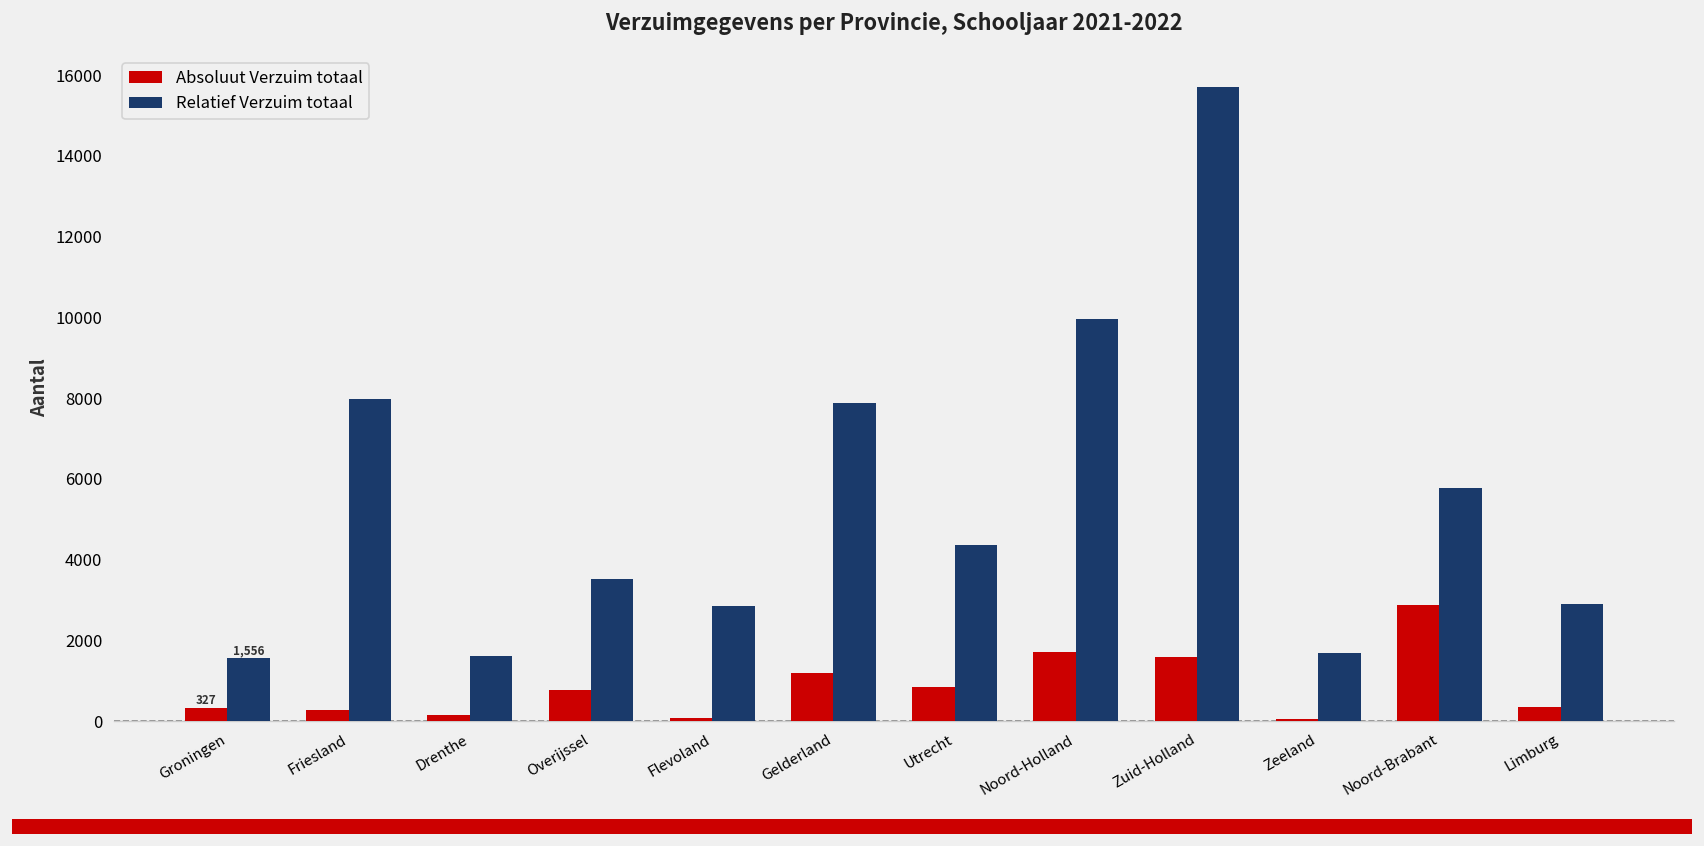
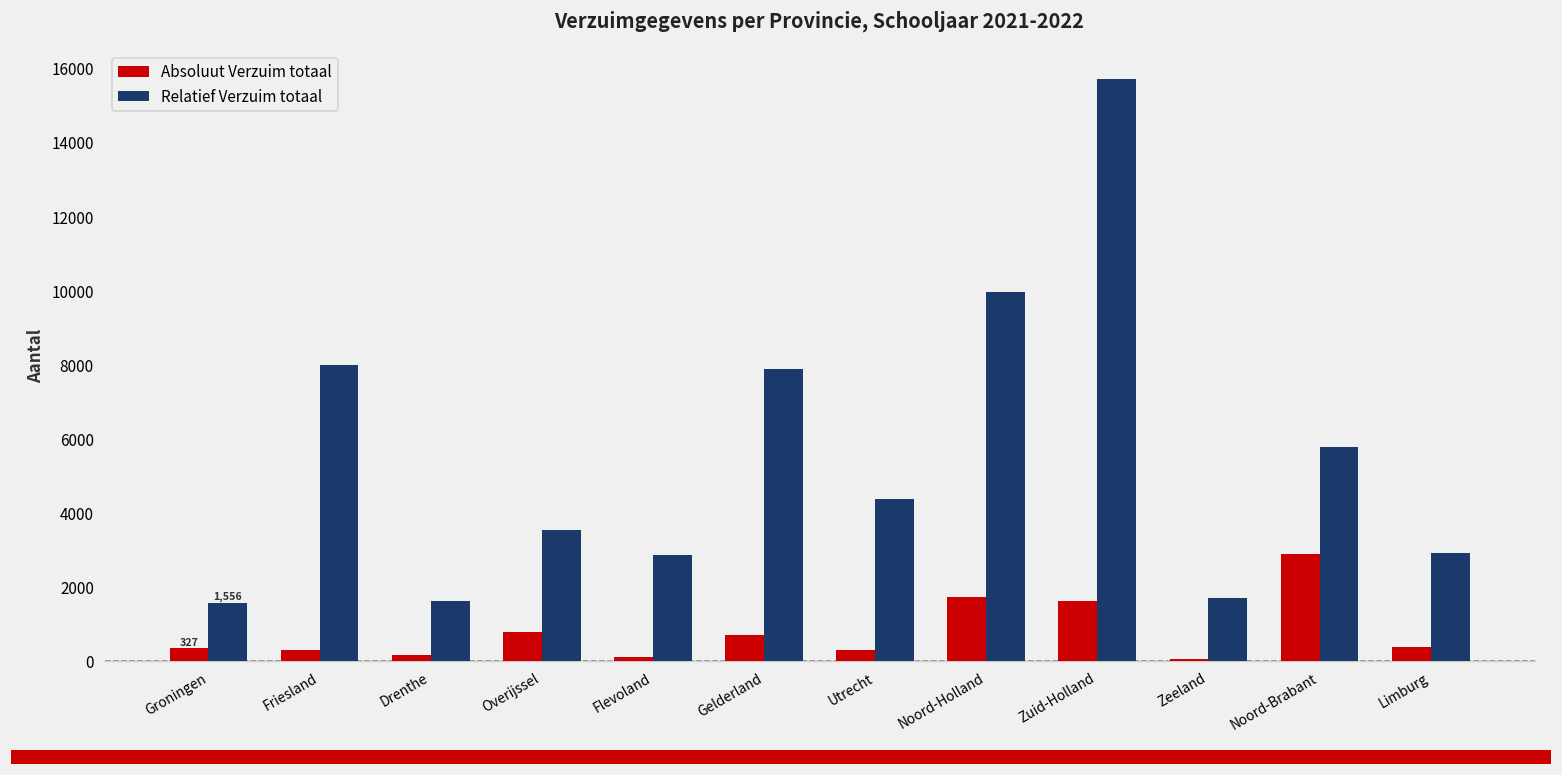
  {
    "Absoluut Verzuim totaal": {
      "Friesland": "300",
      "Drenthe": "200",
      "Overijssel": "800",
      "Flevoland": "100",
-     "Gelderland": "1200",
-     "Utrecht": "800",
+     "Gelderland": "700",
+     "Utrecht": "300",
      "Noord-Holland": "1700",
      "Zuid-Holland": "1600",
      "Noord-Brabant": "2900",
      "Limburg": "400"
    },
    "Relatief Verzuim totaal": {
      "Groningen": "1,556"
    }
  }
